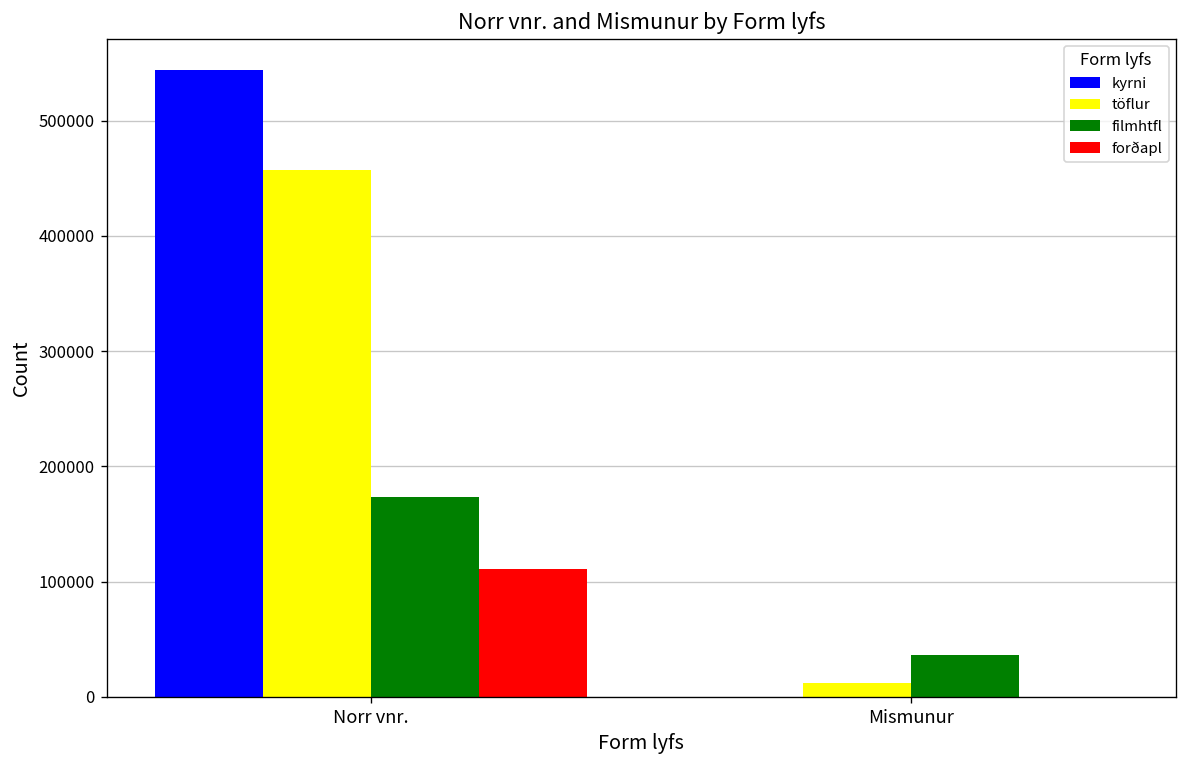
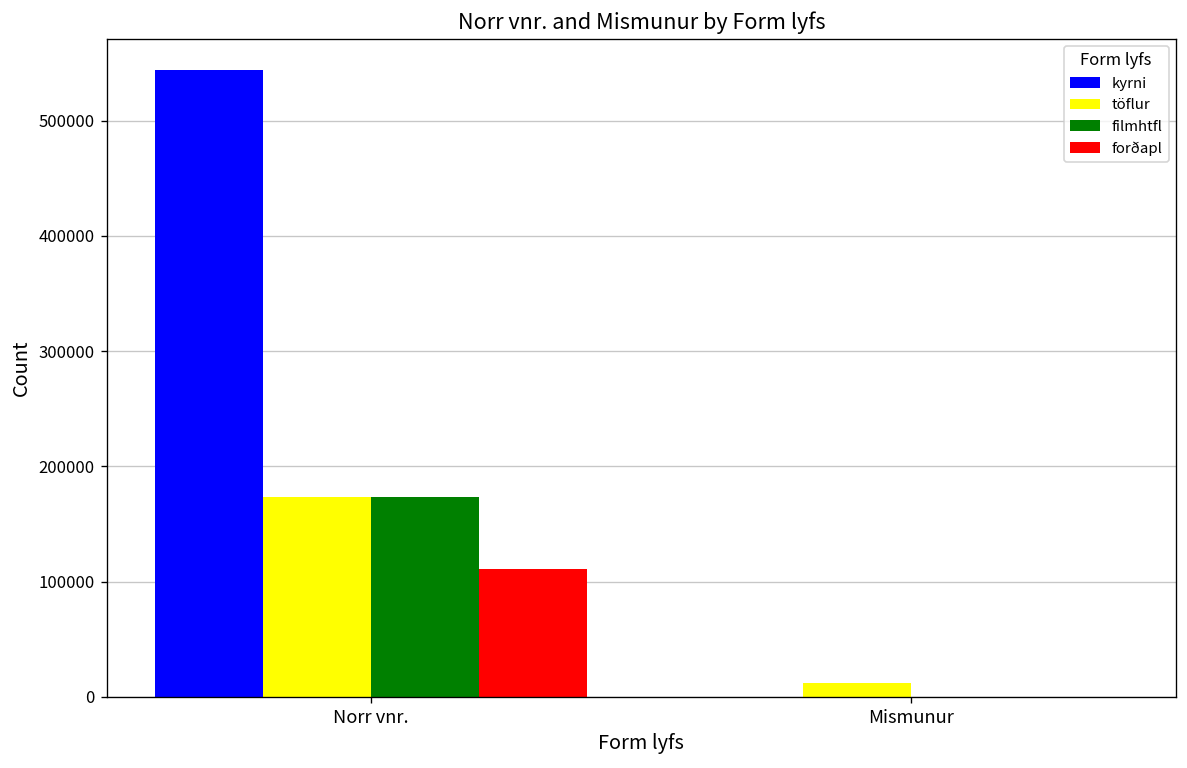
  {
    "kyrni": {
      "Norr vnr.": 540000
    },
    "töflur": {
-     "Norr vnr.": 460000,
+     "Norr vnr.": 170000,
      "Mismunur": 10000
    },
    "filmhtfl": {
      "Norr vnr.": 170000,
-     "Mismunur": 40000
+     "Mismunur": 0
    },
    "forðapl": {
      "Norr vnr.": 110000
    }
  }
